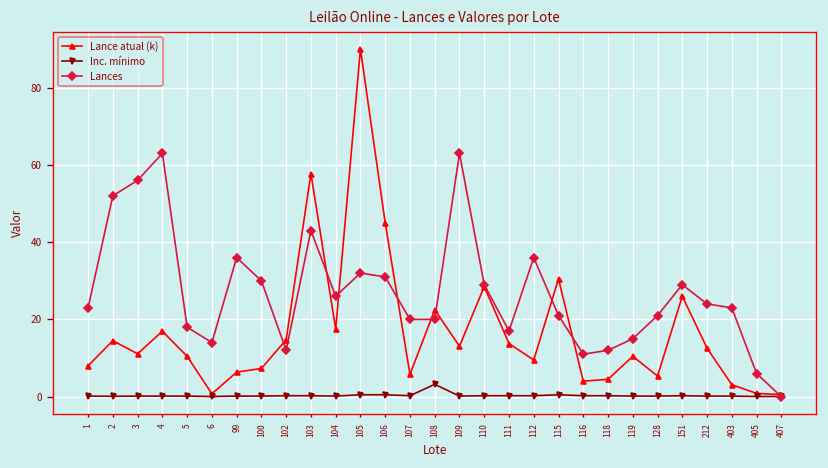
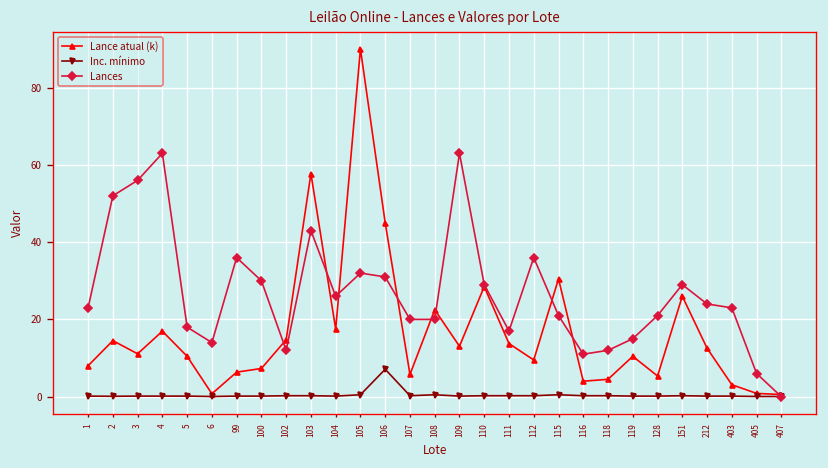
  {
    "Lance atual (k)": {
      "1": 8,
      "2": 15,
      "3": 11,
      "4": 17,
      "5": 10,
      "99": 6,
      "100": 7,
      "102": 15,
      "103": 58,
      "104": 18,
      "105": 90,
      "106": 45,
      "107": 6,
      "108": 23,
      "109": 13,
      "111": 14,
      "112": 10,
      "115": 31,
      "116": 4,
      "118": 5,
      "119": 10,
      "128": 5,
      "151": 26,
      "212": 13,
      "403": 3,
      "405": 1
    },
    "Inc. mínimo": {
      "1": 0,
      "2": 0,
      "3": 0,
      "4": 0,
      "5": 0,
      "99": 0,
      "100": 0,
      "102": 0,
      "103": 0,
      "104": 0,
      "105": 1,
-     "106": 1,
+     "106": 7,
      "107": 0,
-     "108": 3,
+     "108": 1,
      "109": 0,
      "110": 0,
      "111": 0,
      "112": 0,
      "115": 1,
      "116": 0,
      "118": 0,
      "119": 0,
      "128": 0,
      "151": 0,
      "212": 0,
      "403": 0,
      "405": 0
    },
    "Lances": {
      "1": 23,
      "2": 52,
      "3": 56,
      "4": 63,
      "5": 18,
      "6": 14,
      "99": 36,
      "100": 30,
      "102": 12,
      "103": 43,
      "104": 26,
      "105": 32,
      "106": 31,
      "107": 20,
      "108": 20,
      "109": 63,
      "111": 17,
      "112": 36,
      "115": 21,
      "116": 11,
      "118": 12,
      "119": 15,
      "128": 21,
      "151": 29,
      "212": 24,
      "403": 23,
      "405": 6
    }
  }
